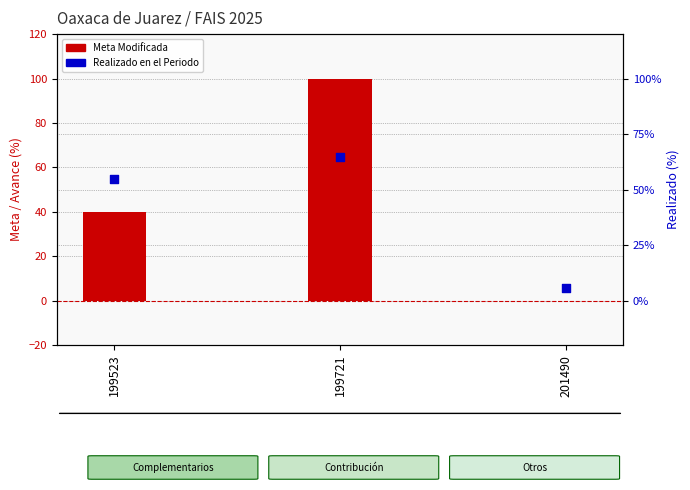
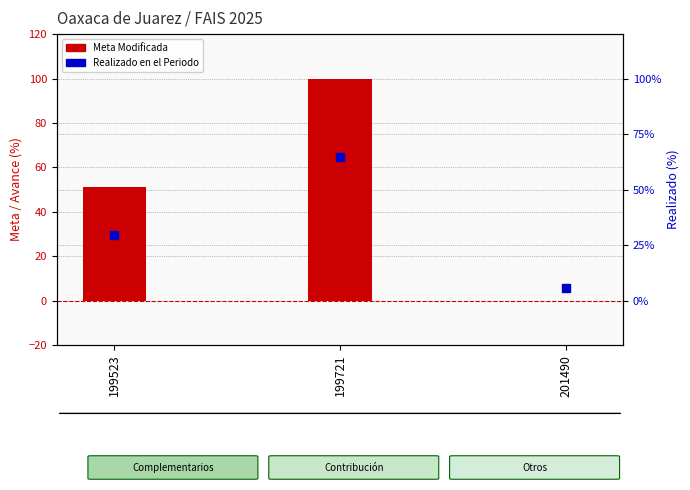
  {
    "Meta Modificada": {
-     "199523": "40",
+     "199523": "51",
      "199721": "100",
      "201490": "0"
    },
    "Realizado en el Periodo": {
-     "199523": "55%"
+     "199523": "29%"
    }
  }
